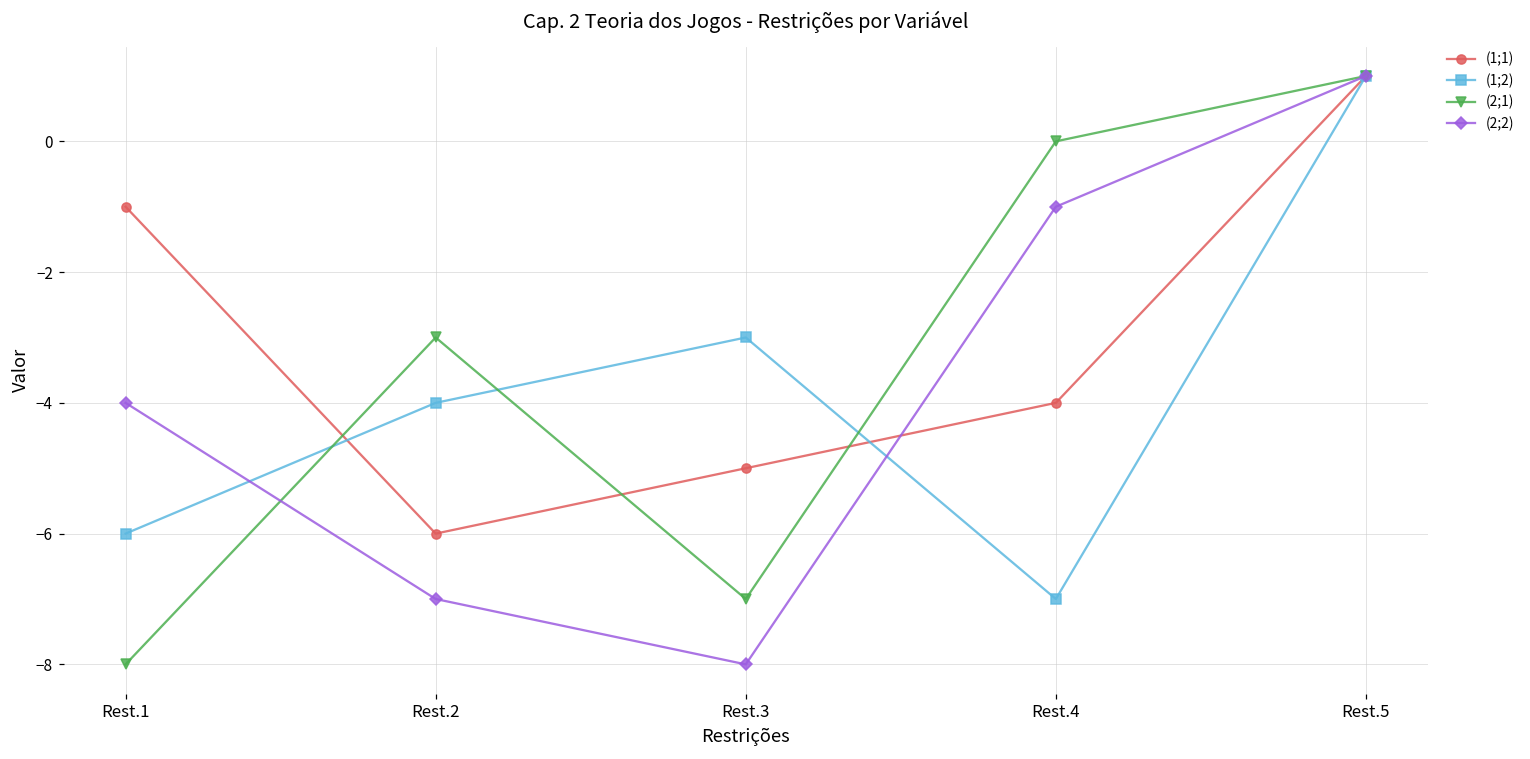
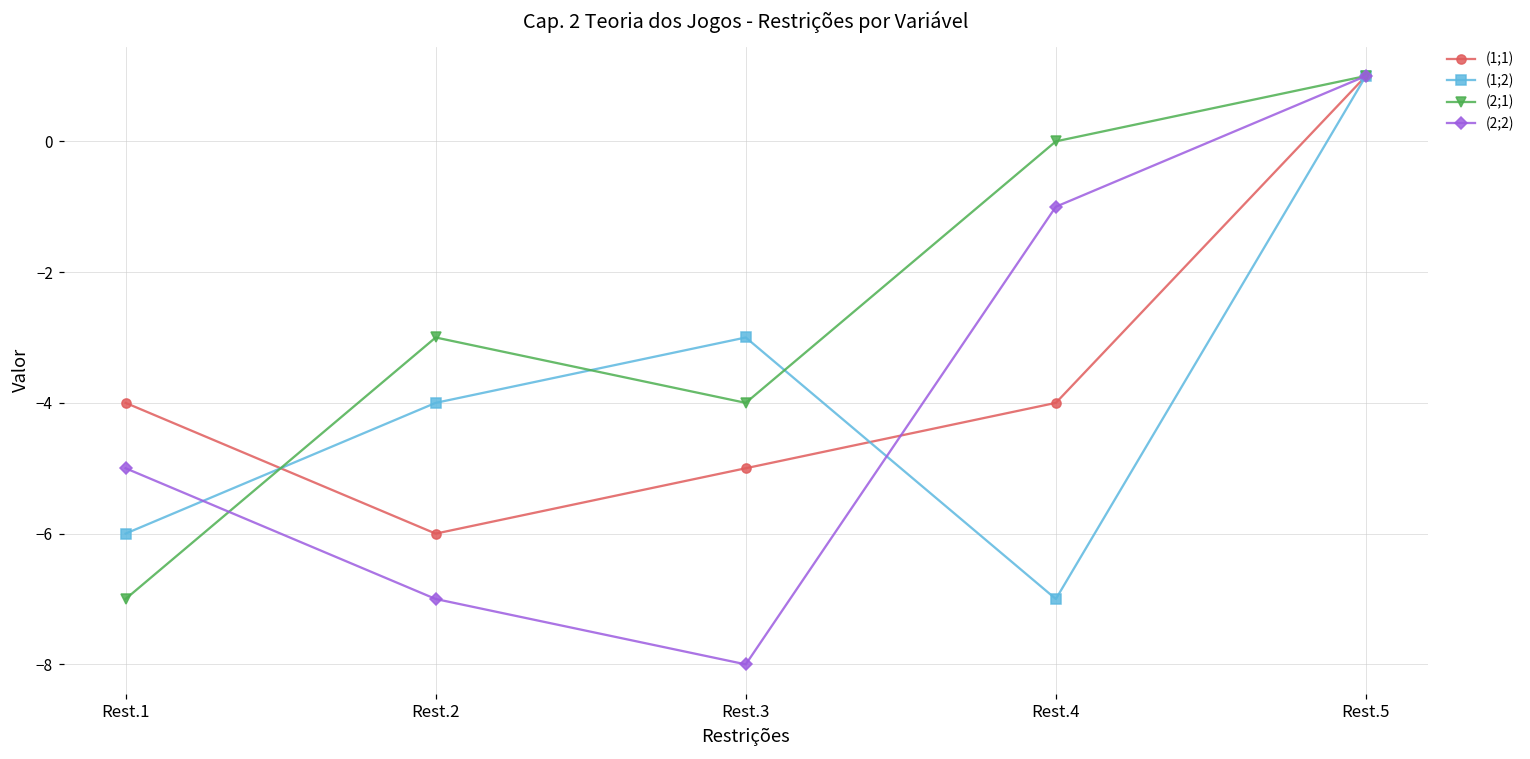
  {
    "(1;1)": {
-     "Rest.1": -1,
+     "Rest.1": -4,
      "Rest.2": -6,
      "Rest.3": -5,
      "Rest.4": -4
    },
    "(1;2)": {
      "Rest.1": -6,
      "Rest.2": -4,
      "Rest.3": -3,
      "Rest.4": -7
    },
    "(2;1)": {
-     "Rest.1": -8,
+     "Rest.1": -7,
      "Rest.2": -3,
-     "Rest.3": -7,
+     "Rest.3": -4,
      "Rest.4": 0
    },
    "(2;2)": {
-     "Rest.1": -4,
+     "Rest.1": -5,
      "Rest.2": -7,
      "Rest.3": -8,
      "Rest.4": -1
    }
  }
